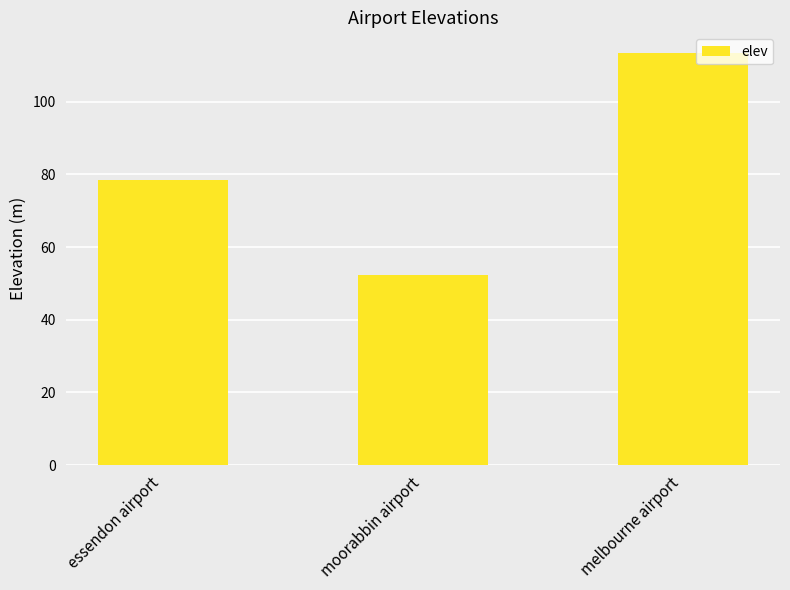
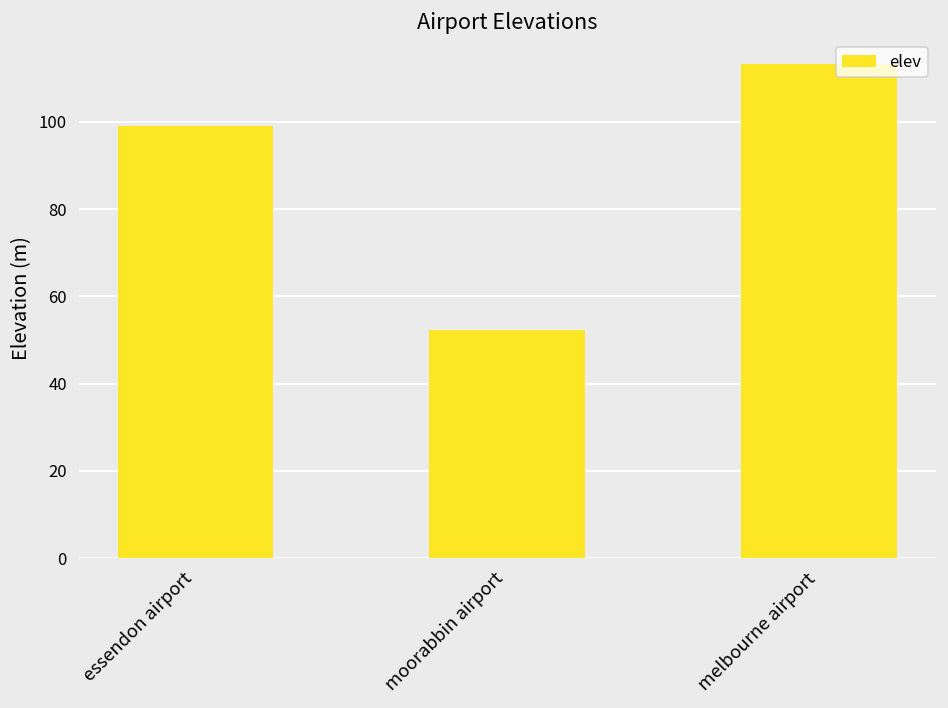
  {
-   "essendon airport": 78,
+   "essendon airport": 99,
    "moorabbin airport": 52,
    "melbourne airport": 113
  }
